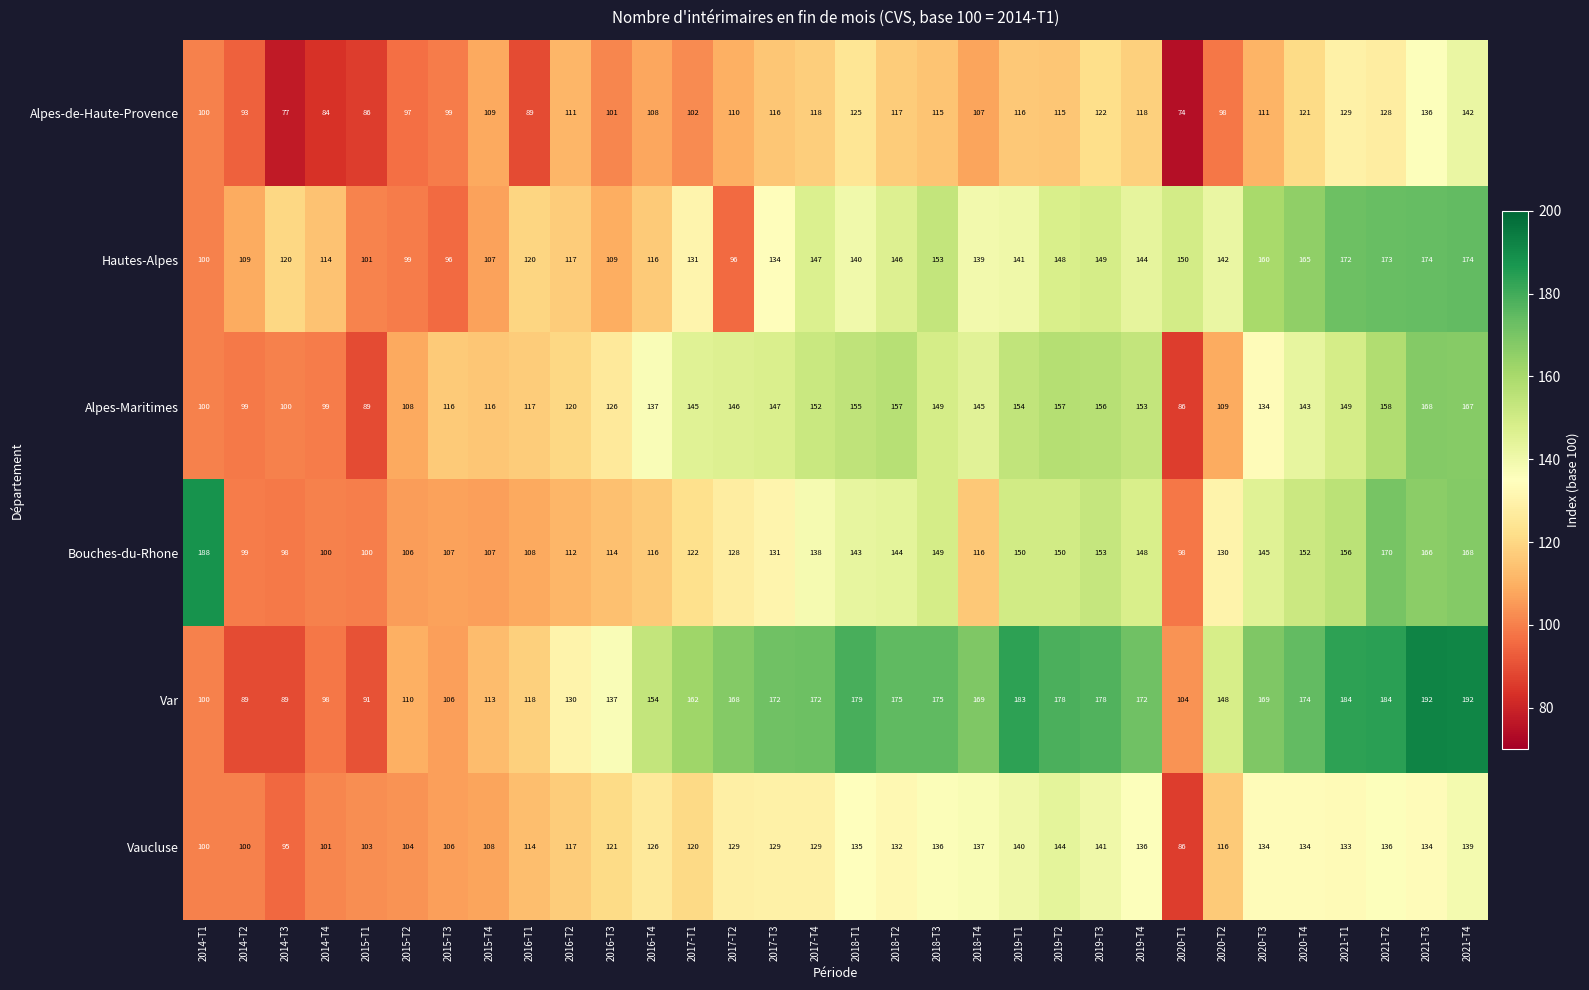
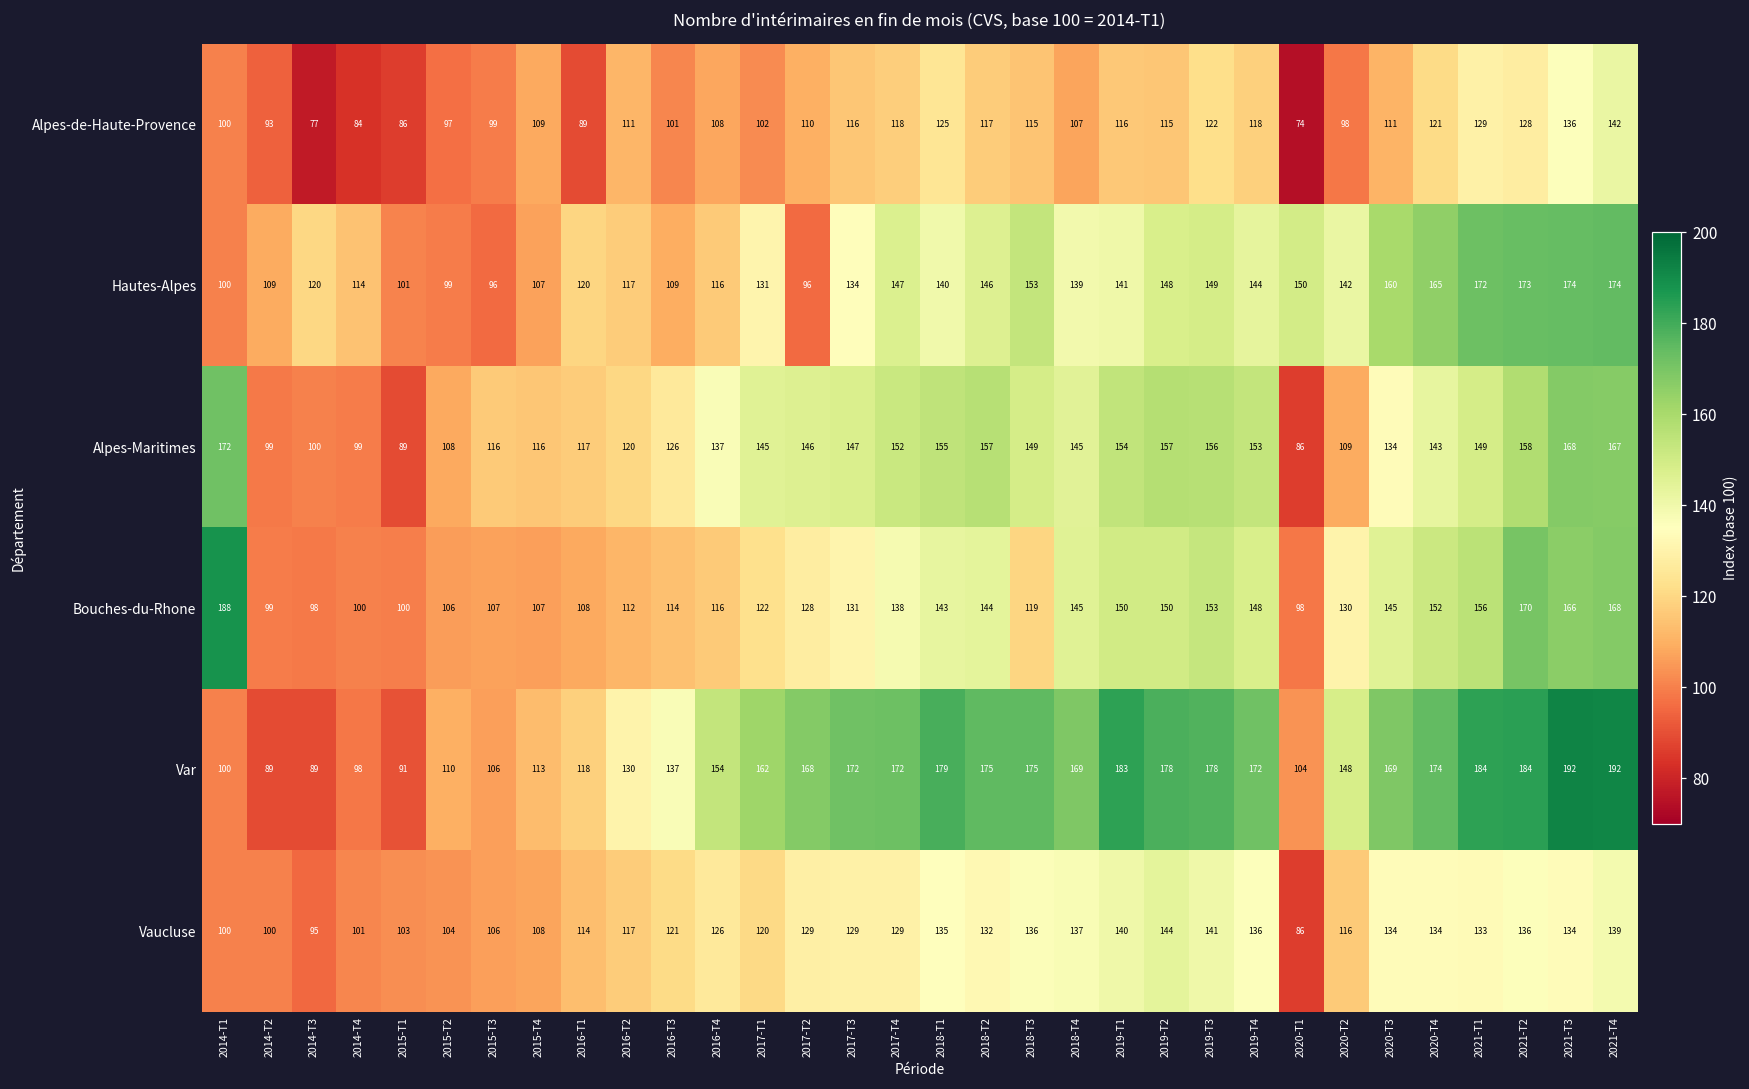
  {
    "Alpes-de-Haute-Provence": {
      "2014-T1": 100,
      "2014-T2": 93,
      "2014-T3": 77,
      "2014-T4": 84,
      "2015-T1": 86,
      "2015-T2": 97,
      "2015-T3": 99,
      "2015-T4": 109,
      "2016-T1": 89,
      "2016-T2": 111,
      "2016-T3": 101,
      "2016-T4": 108,
      "2017-T1": 102,
      "2017-T2": 110,
      "2017-T3": 116,
      "2017-T4": 118,
      "2018-T1": 125,
      "2018-T2": 117,
      "2018-T3": 115,
      "2018-T4": 107,
      "2019-T1": 116,
      "2019-T2": 115,
      "2019-T3": 122,
      "2019-T4": 118,
      "2020-T1": 74,
      "2020-T2": 98,
      "2020-T3": 111,
      "2020-T4": 121,
      "2021-T1": 129,
      "2021-T2": 128,
      "2021-T3": 136,
      "2021-T4": 142
    },
    "Hautes-Alpes": {
      "2014-T1": 100,
      "2014-T2": 109,
      "2014-T3": 120,
      "2014-T4": 114,
      "2015-T1": 101,
      "2015-T2": 99,
      "2015-T3": 96,
      "2015-T4": 107,
      "2016-T1": 120,
      "2016-T2": 117,
      "2016-T3": 109,
      "2016-T4": 116,
      "2017-T1": 131,
      "2017-T2": 96,
      "2017-T3": 134,
      "2017-T4": 147,
      "2018-T1": 140,
      "2018-T2": 146,
      "2018-T3": 153,
      "2018-T4": 139,
      "2019-T1": 141,
      "2019-T2": 148,
      "2019-T3": 149,
      "2019-T4": 144,
      "2020-T1": 150,
      "2020-T2": 142,
      "2020-T3": 160,
      "2020-T4": 165,
      "2021-T1": 172,
      "2021-T2": 173,
      "2021-T3": 174,
      "2021-T4": 174
    },
    "Alpes-Maritimes": {
-     "2014-T1": 100,
+     "2014-T1": 172,
      "2014-T2": 99,
      "2014-T3": 100,
      "2014-T4": 99,
      "2015-T1": 89,
      "2015-T2": 108,
      "2015-T3": 116,
      "2015-T4": 116,
      "2016-T1": 117,
      "2016-T2": 120,
      "2016-T3": 126,
      "2016-T4": 137,
      "2017-T1": 145,
      "2017-T2": 146,
      "2017-T3": 147,
      "2017-T4": 152,
      "2018-T1": 155,
      "2018-T2": 157,
      "2018-T3": 149,
      "2018-T4": 145,
      "2019-T1": 154,
      "2019-T2": 157,
      "2019-T3": 156,
      "2019-T4": 153,
      "2020-T1": 86,
      "2020-T2": 109,
      "2020-T3": 134,
      "2020-T4": 143,
      "2021-T1": 149,
      "2021-T2": 158,
      "2021-T3": 168,
      "2021-T4": 167
    },
    "Bouches-du-Rhone": {
      "2014-T1": 188,
      "2014-T2": 99,
      "2014-T3": 98,
      "2014-T4": 100,
      "2015-T1": 100,
      "2015-T2": 106,
      "2015-T3": 107,
      "2015-T4": 107,
      "2016-T1": 108,
      "2016-T2": 112,
      "2016-T3": 114,
      "2016-T4": 116,
      "2017-T1": 122,
      "2017-T2": 128,
      "2017-T3": 131,
      "2017-T4": 138,
      "2018-T1": 143,
      "2018-T2": 144,
-     "2018-T3": 149,
-     "2018-T4": 116,
+     "2018-T3": 119,
+     "2018-T4": 145,
      "2019-T1": 150,
      "2019-T2": 150,
      "2019-T3": 153,
      "2019-T4": 148,
      "2020-T1": 98,
      "2020-T2": 130,
      "2020-T3": 145,
      "2020-T4": 152,
      "2021-T1": 156,
      "2021-T2": 170,
      "2021-T3": 166,
      "2021-T4": 168
    },
    "Var": {
      "2014-T1": 100,
      "2014-T2": 89,
      "2014-T3": 89,
      "2014-T4": 98,
      "2015-T1": 91,
      "2015-T2": 110,
      "2015-T3": 106,
      "2015-T4": 113,
      "2016-T1": 118,
      "2016-T2": 130,
      "2016-T3": 137,
      "2016-T4": 154,
      "2017-T1": 162,
      "2017-T2": 168,
      "2017-T3": 172,
      "2017-T4": 172,
      "2018-T1": 179,
      "2018-T2": 175,
      "2018-T3": 175,
      "2018-T4": 169,
      "2019-T1": 183,
      "2019-T2": 178,
      "2019-T3": 178,
      "2019-T4": 172,
      "2020-T1": 104,
      "2020-T2": 148,
      "2020-T3": 169,
      "2020-T4": 174,
      "2021-T1": 184,
      "2021-T2": 184,
      "2021-T3": 192,
      "2021-T4": 192
    },
    "Vaucluse": {
      "2014-T1": 100,
      "2014-T2": 100,
      "2014-T3": 95,
      "2014-T4": 101,
      "2015-T1": 103,
      "2015-T2": 104,
      "2015-T3": 106,
      "2015-T4": 108,
      "2016-T1": 114,
      "2016-T2": 117,
      "2016-T3": 121,
      "2016-T4": 126,
      "2017-T1": 120,
      "2017-T2": 129,
      "2017-T3": 129,
      "2017-T4": 129,
      "2018-T1": 135,
      "2018-T2": 132,
      "2018-T3": 136,
      "2018-T4": 137,
      "2019-T1": 140,
      "2019-T2": 144,
      "2019-T3": 141,
      "2019-T4": 136,
      "2020-T1": 86,
      "2020-T2": 116,
      "2020-T3": 134,
      "2020-T4": 134,
      "2021-T1": 133,
      "2021-T2": 136,
      "2021-T3": 134,
      "2021-T4": 139
    }
  }
